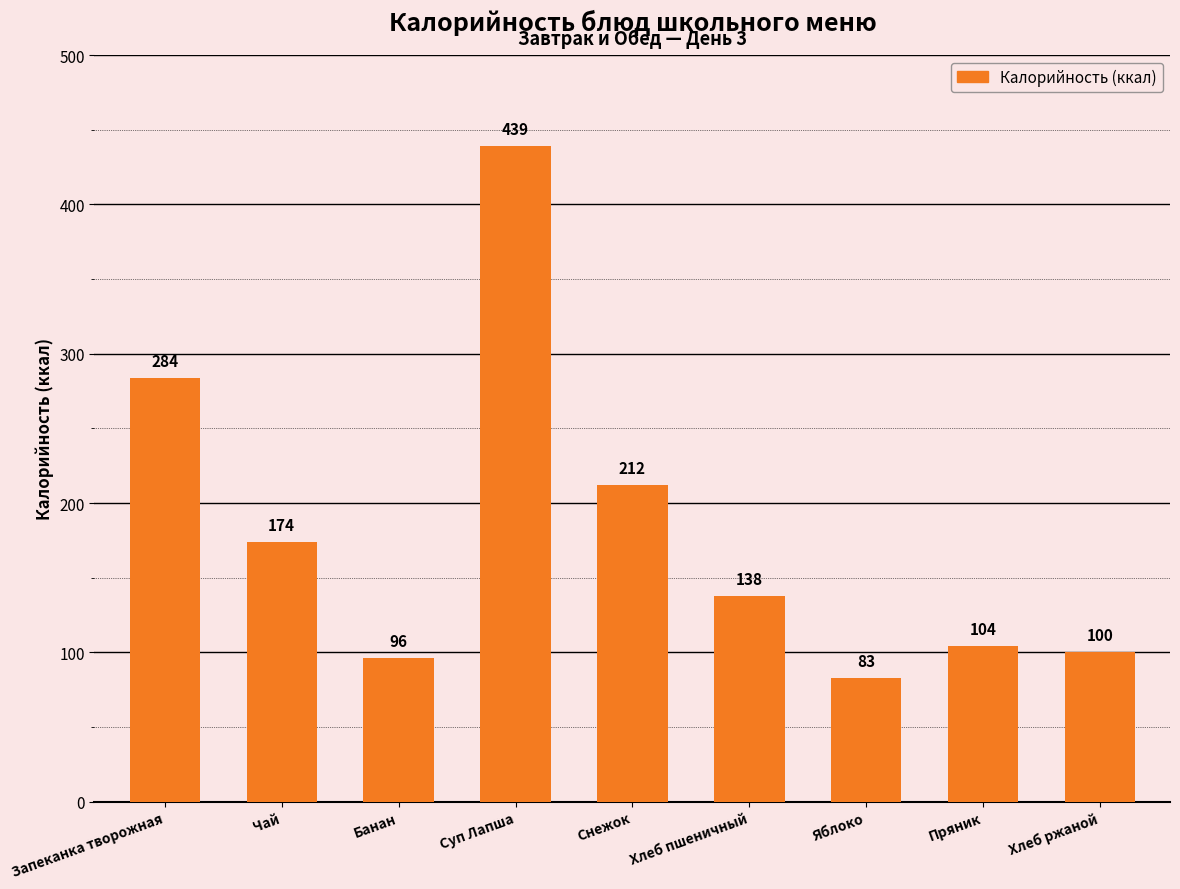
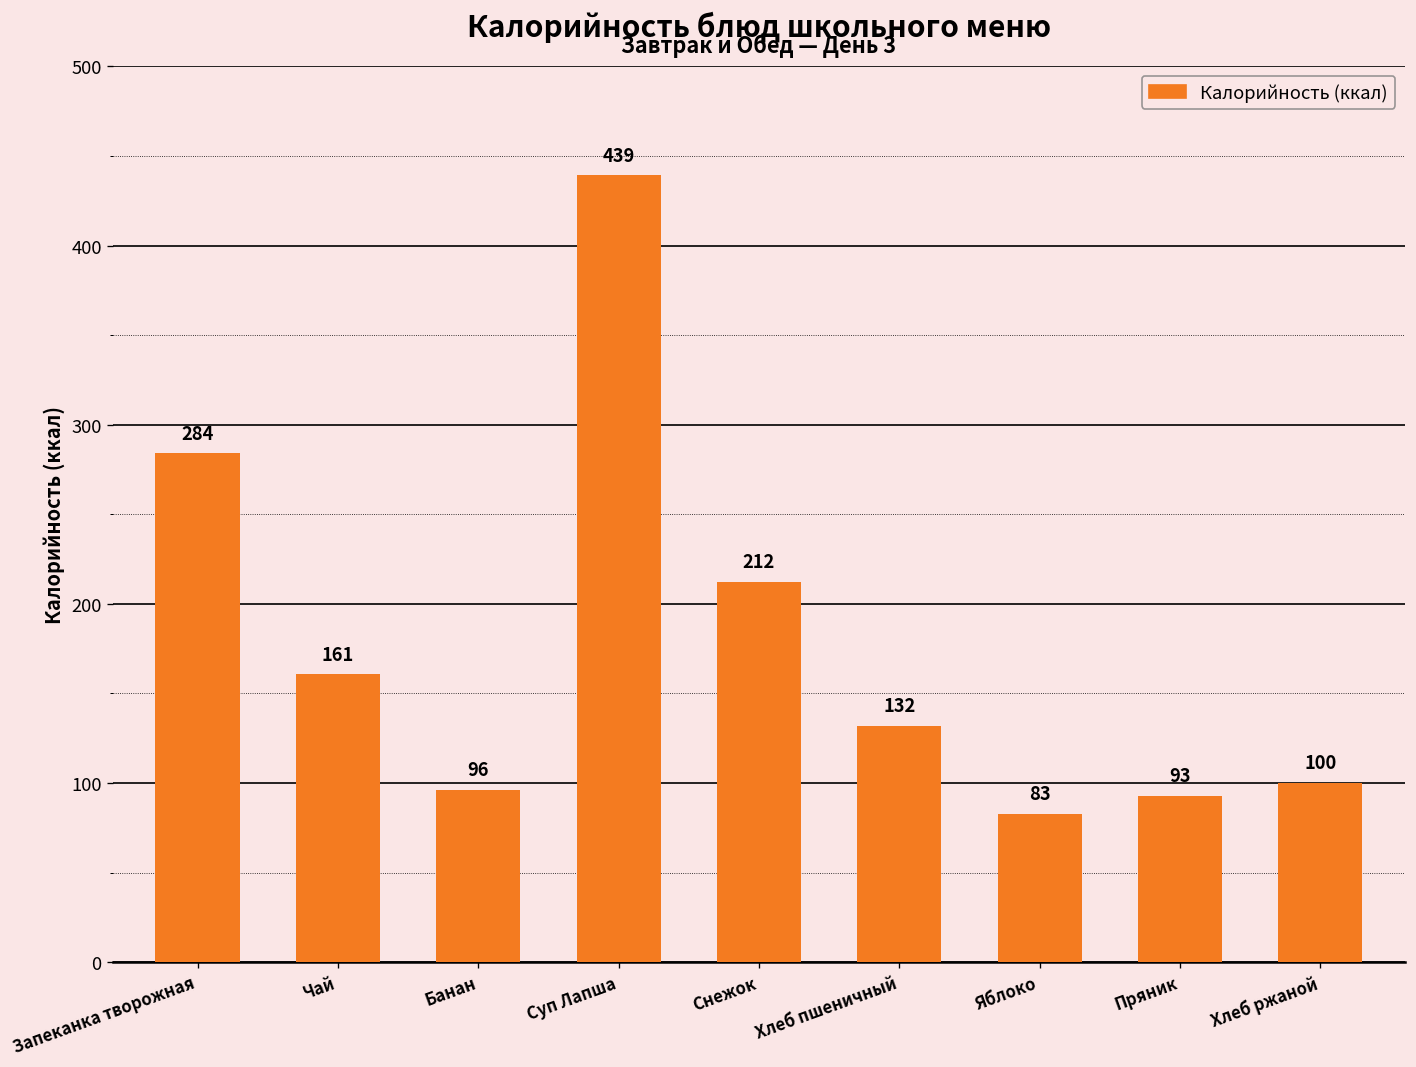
  {
    "Запеканка творожная": 284,
-   "Чай": 174,
+   "Чай": 161,
    "Банан": 96,
    "Суп Лапша": 439,
    "Снежок": 212,
-   "Хлеб пшеничный": 138,
+   "Хлеб пшеничный": 132,
    "Яблоко": 83,
-   "Пряник": 104,
+   "Пряник": 93,
    "Хлеб ржаной": 100
  }
